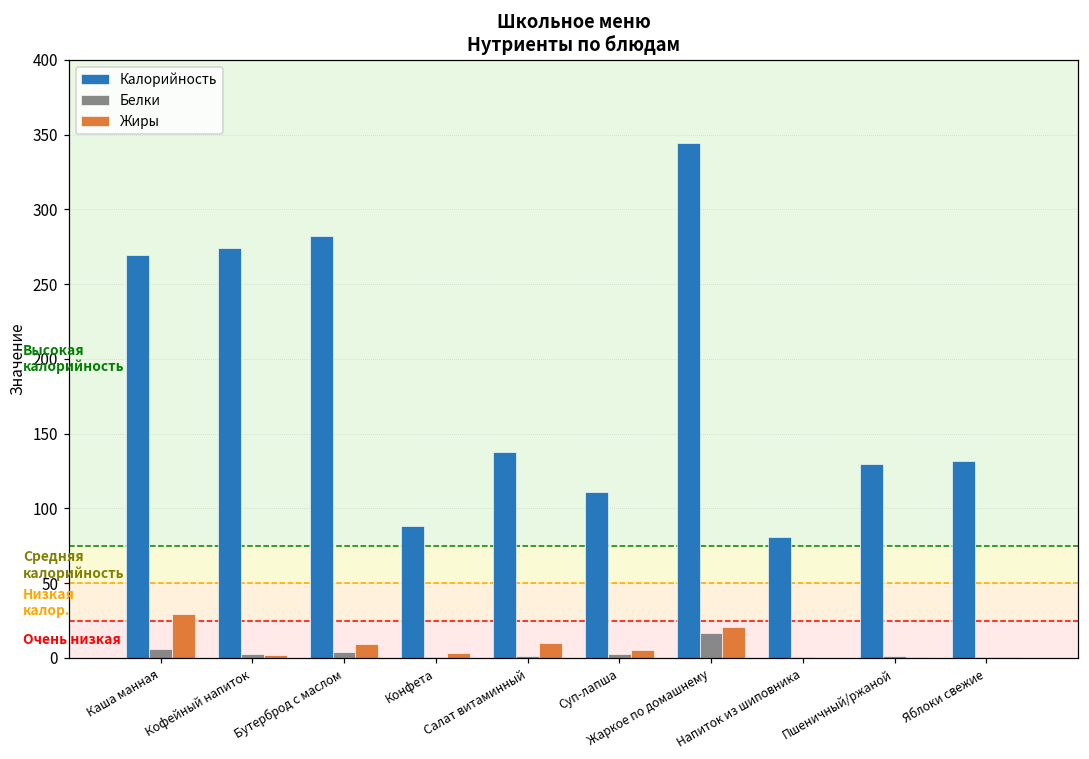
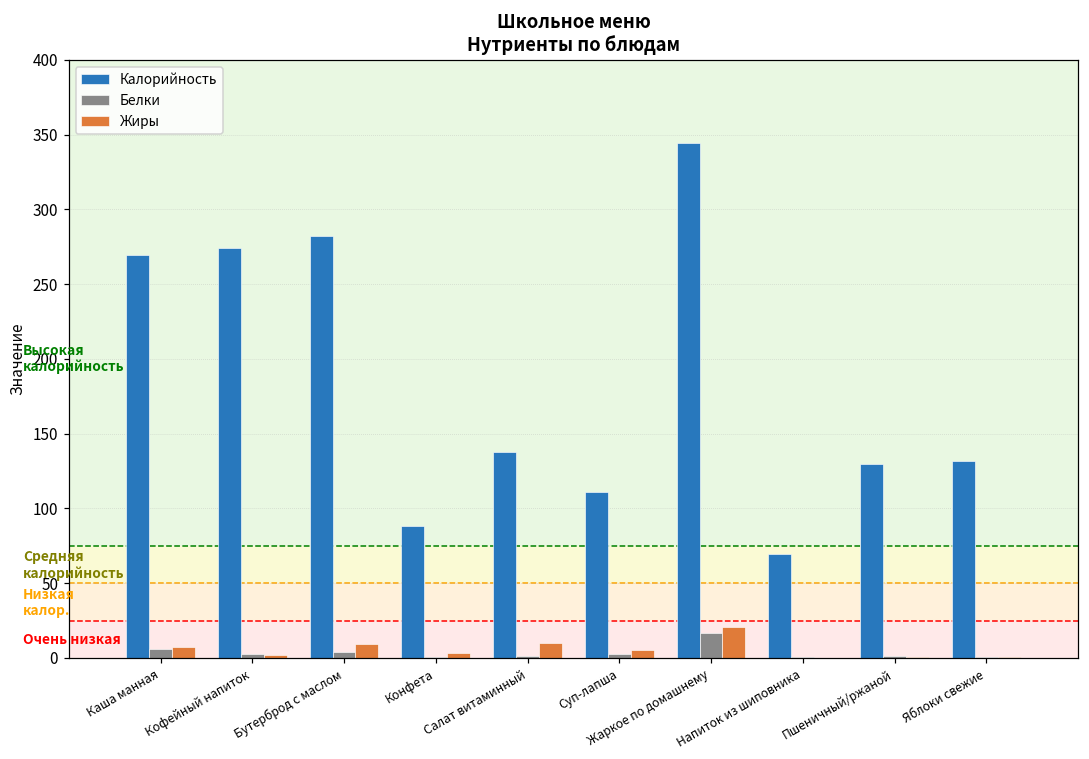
  {
    "Калорийность": {
      "Каша манная": 269,
      "Кофейный напиток": 274,
      "Бутерброд с маслом": 282,
      "Конфета": 88,
      "Салат витаминный": 138,
      "Суп-лапша": 111,
      "Жаркое по домашнему": 344,
-     "Напиток из шиповника": 81,
+     "Напиток из шиповника": 70,
      "Пшеничный/ржаной": 130,
      "Яблоки свежие": 132
    },
    "Белки": {
      "Каша манная": 6,
      "Кофейный напиток": 3,
      "Бутерброд с маслом": 4,
      "Суп-лапша": 3,
      "Жаркое по домашнему": 17
    },
    "Жиры": {
-     "Каша манная": 29,
+     "Каша манная": 7,
      "Кофейный напиток": 2,
      "Бутерброд с маслом": 9,
      "Конфета": 3,
      "Салат витаминный": 10,
      "Суп-лапша": 6,
      "Жаркое по домашнему": 21,
      "Напиток из шиповника": 0
    }
  }
